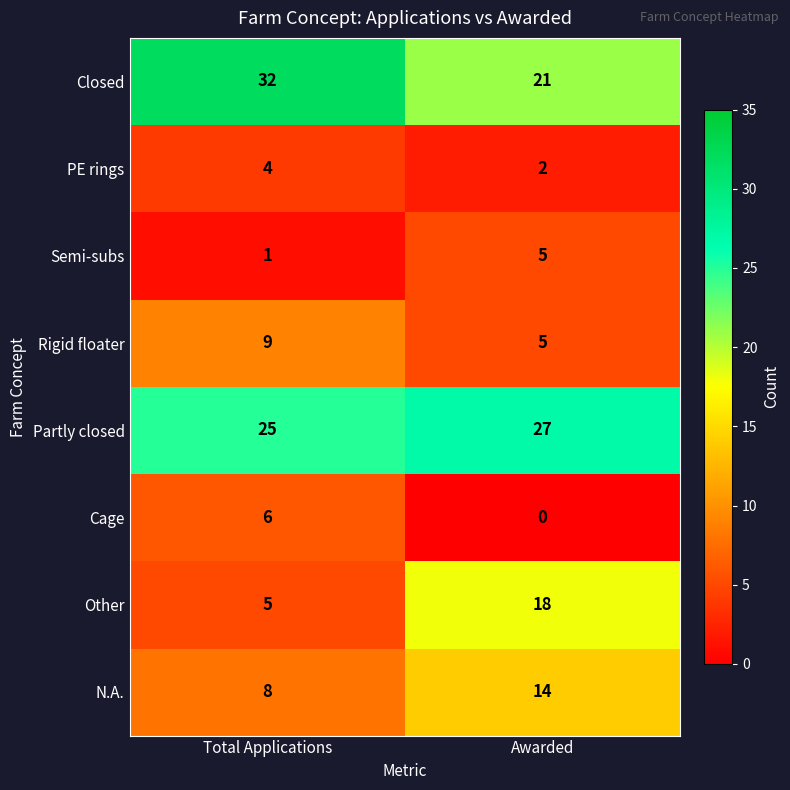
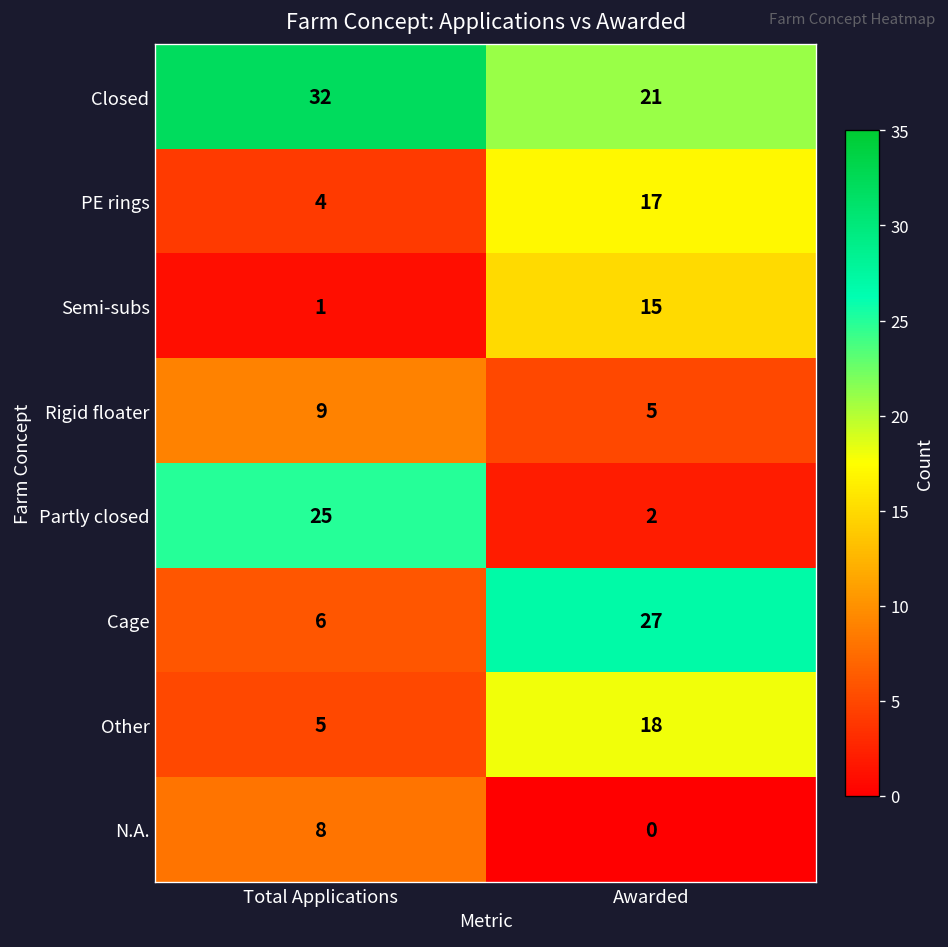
  {
    "Closed": {
      "Total Applications": 32,
      "Awarded": 21
    },
    "PE rings": {
      "Total Applications": 4,
-     "Awarded": 2
+     "Awarded": 17
    },
    "Semi-subs": {
      "Total Applications": 1,
-     "Awarded": 5
+     "Awarded": 15
    },
    "Rigid floater": {
      "Total Applications": 9,
      "Awarded": 5
    },
    "Partly closed": {
      "Total Applications": 25,
-     "Awarded": 27
+     "Awarded": 2
    },
    "Cage": {
      "Total Applications": 6,
-     "Awarded": 0
+     "Awarded": 27
    },
    "Other": {
      "Total Applications": 5,
      "Awarded": 18
    },
    "N.A.": {
      "Total Applications": 8,
-     "Awarded": 14
+     "Awarded": 0
    }
  }
